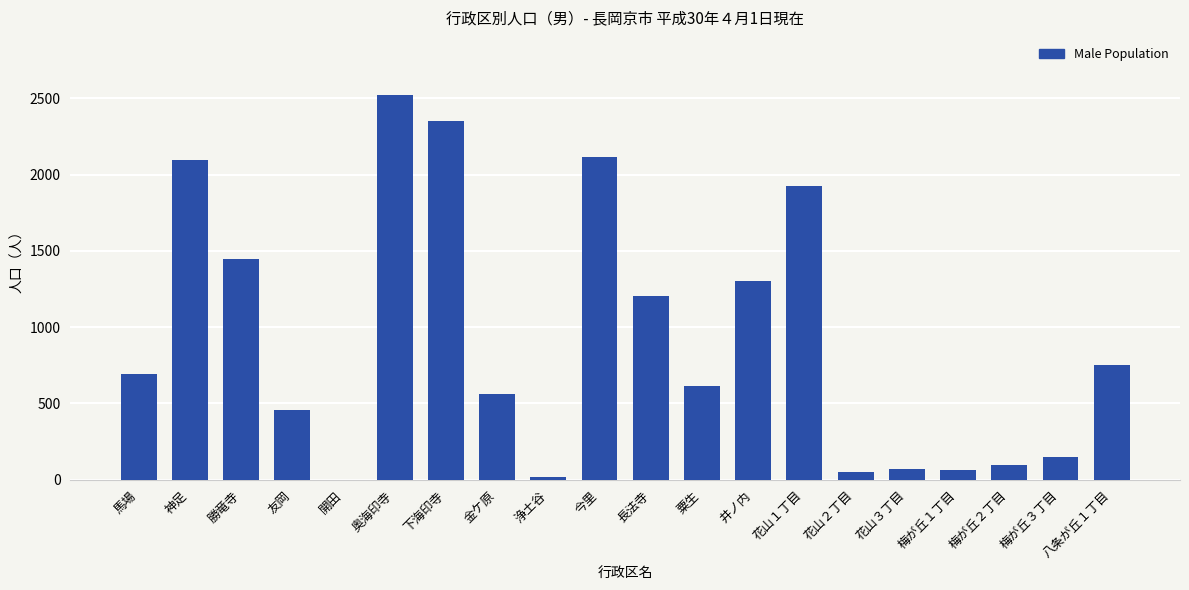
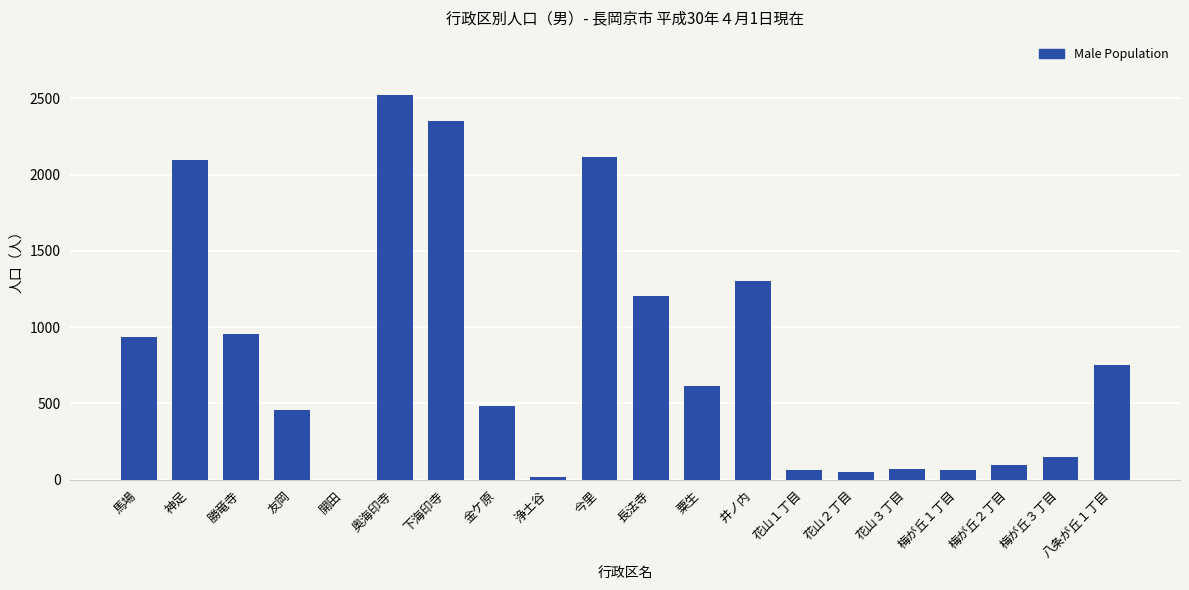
  {
-   "馬場": 690,
+   "馬場": 940,
    "神足": 2100,
-   "勝竜寺": 1450,
+   "勝竜寺": 960,
    "友岡": 460,
    "開田": 0,
    "奥海印寺": 2530,
    "下海印寺": 2350,
-   "金ケ原": 560,
+   "金ケ原": 480,
    "浄土谷": 20,
    "今里": 2110,
    "長法寺": 1210,
    "粟生": 610,
    "井ノ内": 1310,
-   "花山１丁目": 1920,
+   "花山１丁目": 60,
    "花山２丁目": 50,
    "花山３丁目": 70,
    "梅が丘１丁目": 60,
    "梅が丘２丁目": 90,
    "梅が丘３丁目": 150,
    "八条が丘１丁目": 750
  }
